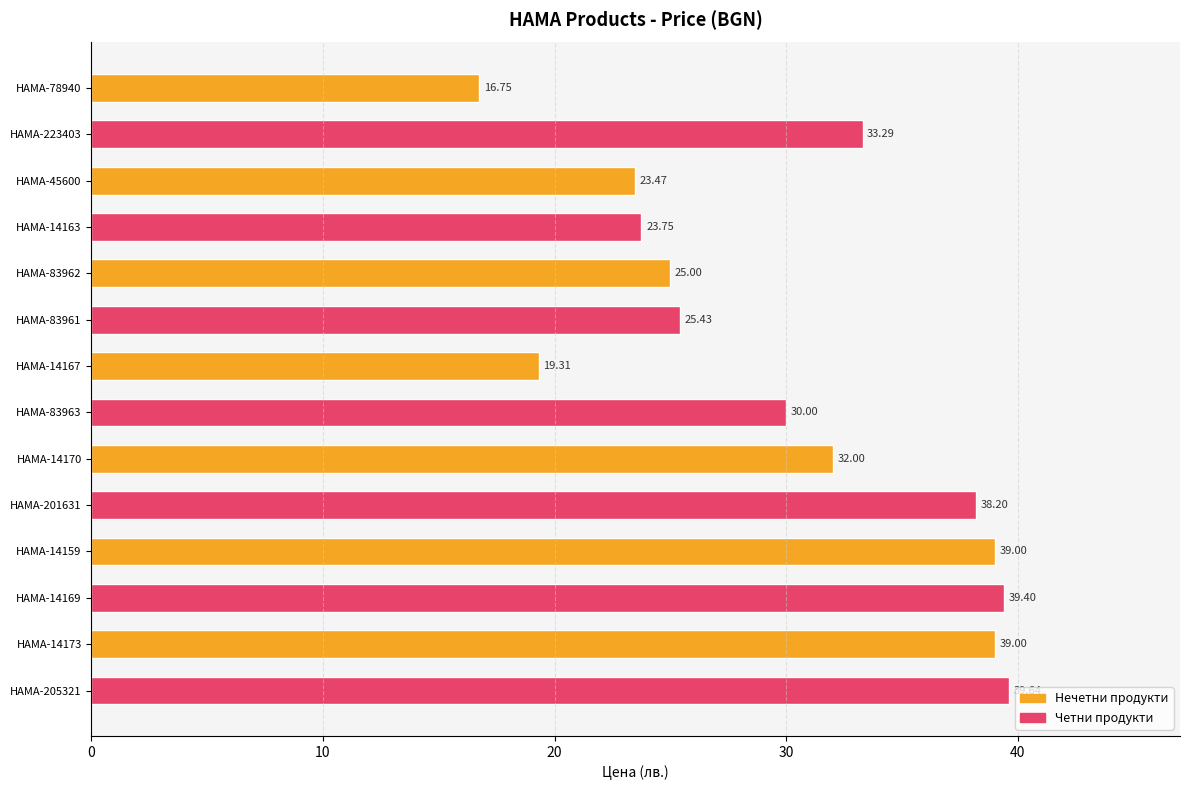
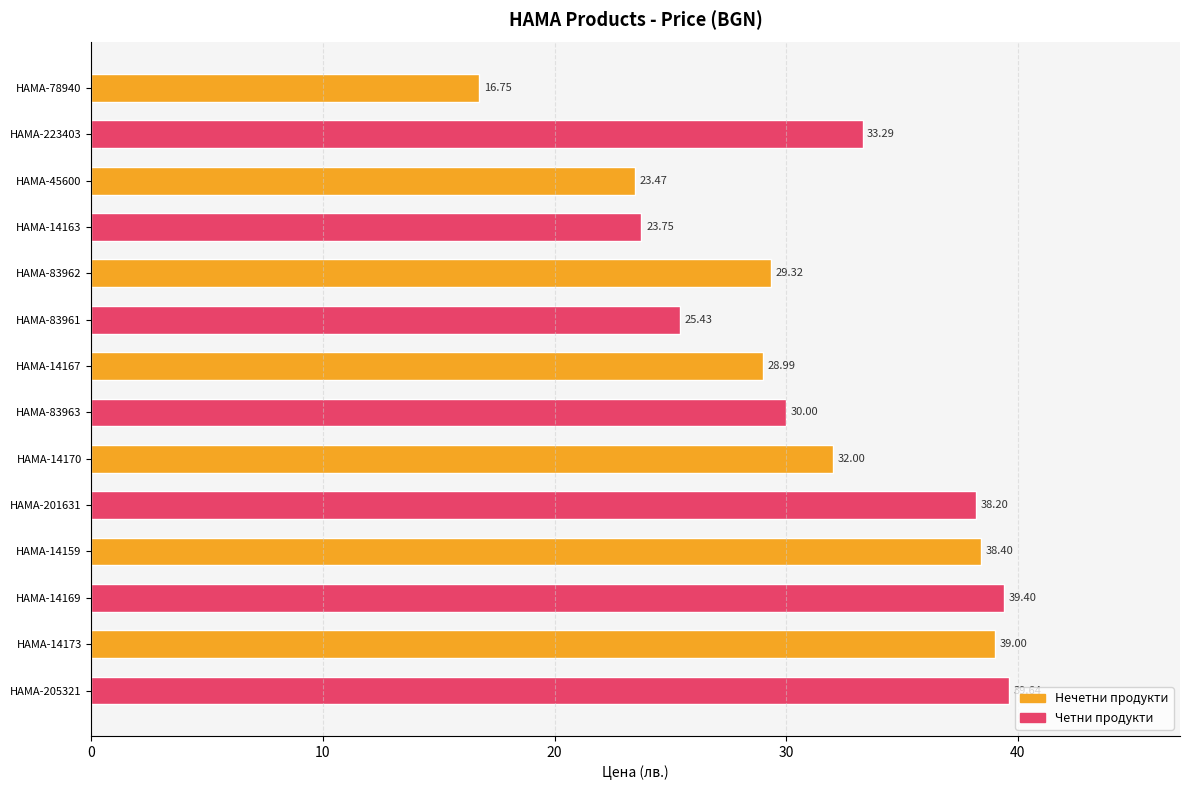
  {
    "HAMA-78940": 16.75,
    "HAMA-223403": 33.29,
    "HAMA-45600": 23.47,
    "HAMA-14163": 23.75,
-   "HAMA-83962": 25.00,
+   "HAMA-83962": 29.32,
    "HAMA-83961": 25.43,
-   "HAMA-14167": 19.31,
+   "HAMA-14167": 28.99,
    "HAMA-83963": 30.00,
    "HAMA-14170": 32.00,
    "HAMA-201631": 38.20,
-   "HAMA-14159": 39.00,
+   "HAMA-14159": 38.40,
    "HAMA-14169": 39.40,
    "HAMA-14173": 39.00
  }
